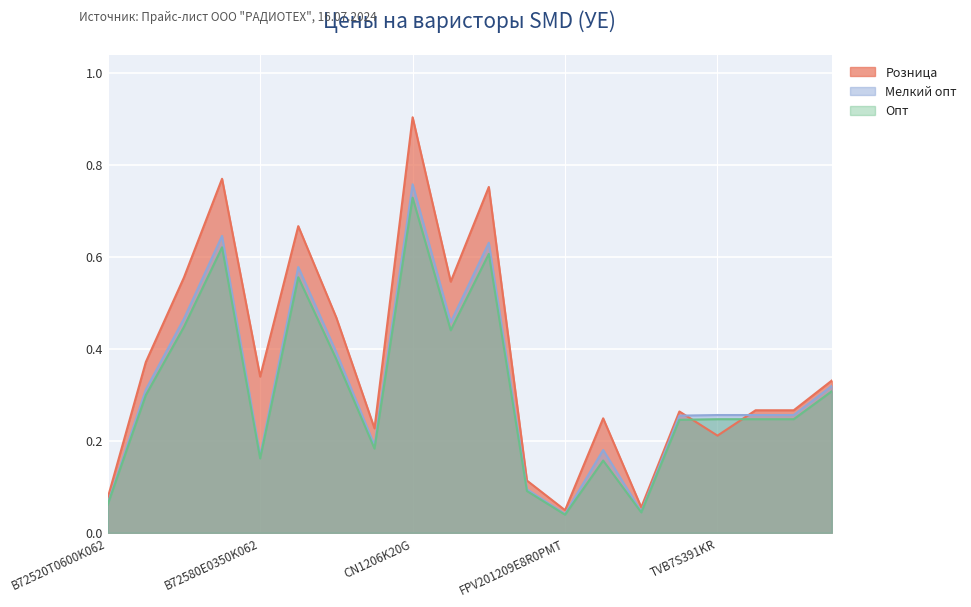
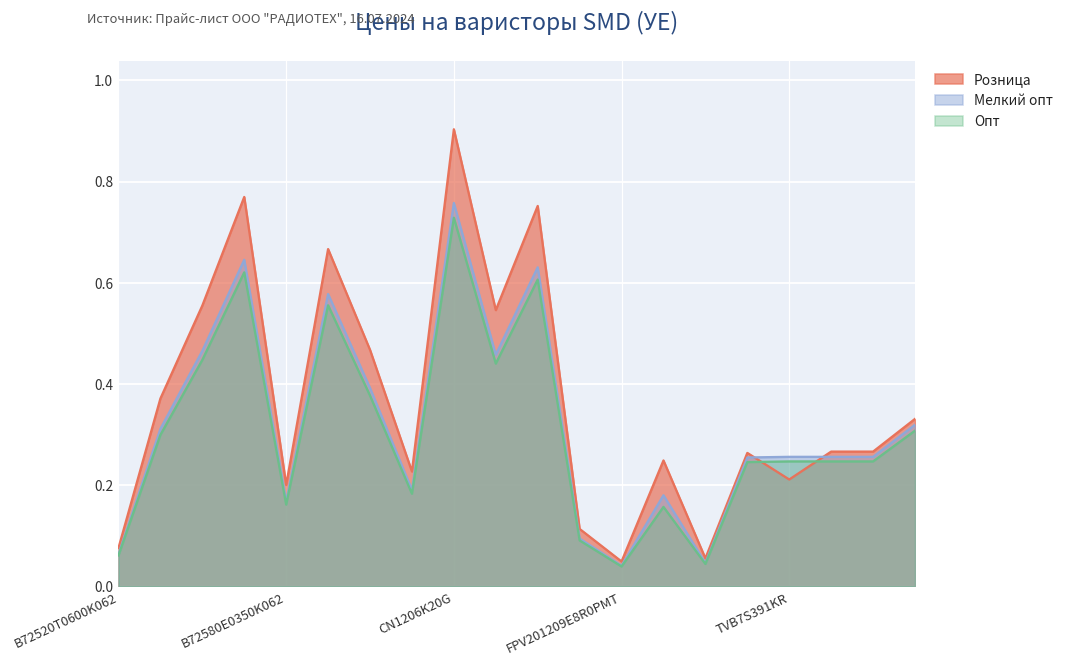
  {
    "Розница": {
      "B72520T0600K062": 0.08,
-     "B72580E0350K062": 0.34,
+     "B72580E0350K062": 0.20,
      "CN1206K20G": 0.90,
      "FPV201209E8R0PMT": 0.05,
      "TVB7S391KR": 0.21
    }
  }
